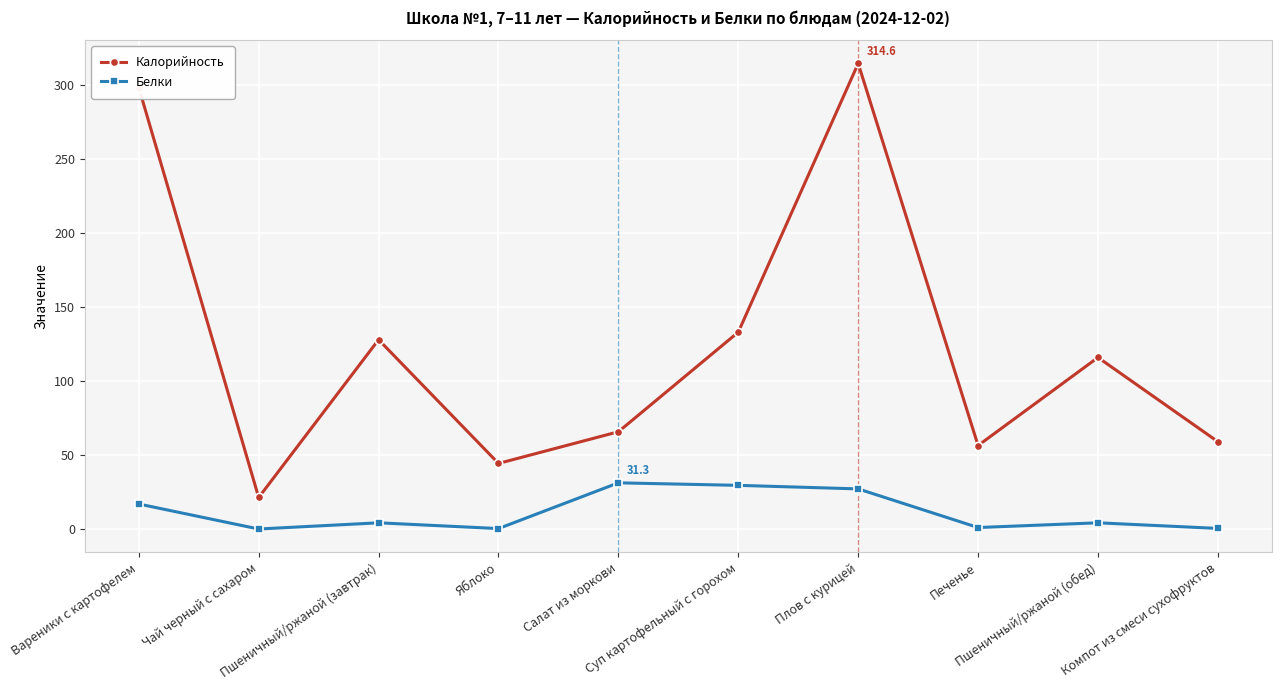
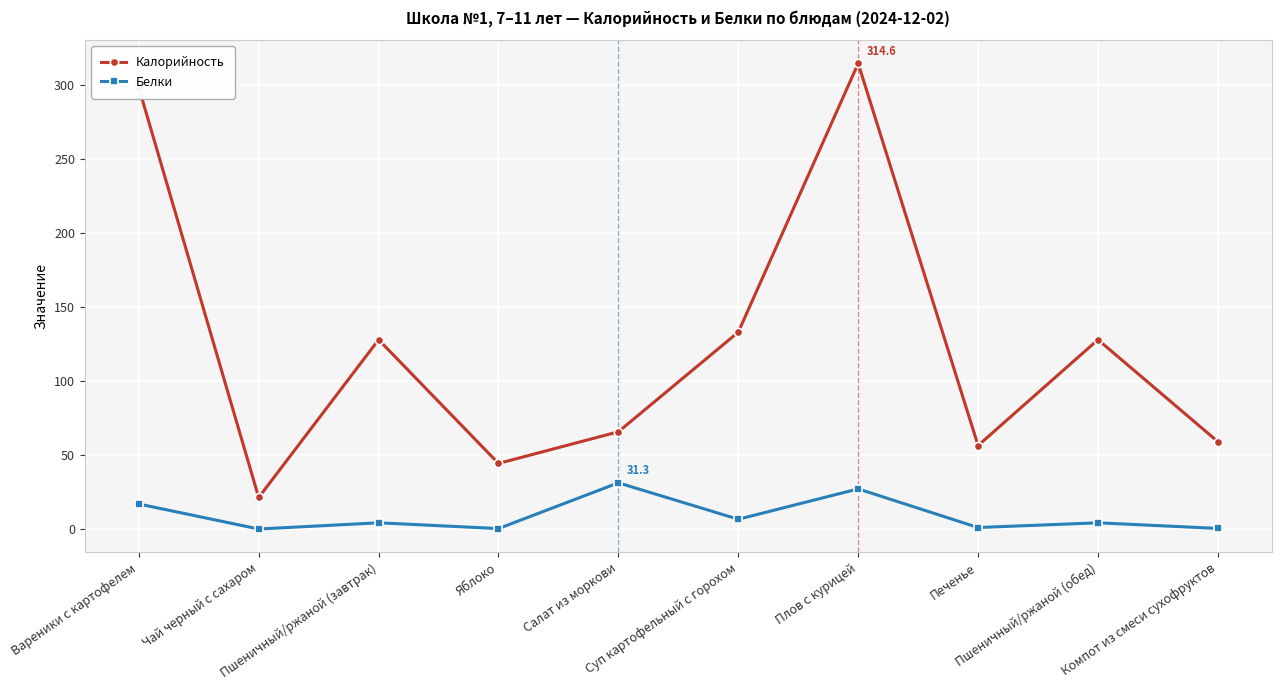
  {
    "Калорийность": {
      "Чай черный с сахаром": 21,
      "Пшеничный/ржаной (завтрак)": 128,
      "Яблоко": 44,
      "Салат из моркови": 66,
      "Суп картофельный с горохом": 133,
      "Печенье": 57,
-     "Пшеничный/ржаной (обед)": 116,
+     "Пшеничный/ржаной (обед)": 128,
      "Компот из смеси сухофруктов": 59
    },
    "Белки": {
      "Вареники с картофелем": 17,
      "Чай черный с сахаром": 0,
      "Пшеничный/ржаной (завтрак)": 4,
      "Яблоко": 0,
-     "Суп картофельный с горохом": 30,
+     "Суп картофельный с горохом": 7,
      "Плов с курицей": 27,
      "Печенье": 1,
      "Пшеничный/ржаной (обед)": 4,
      "Компот из смеси сухофруктов": 1
    }
  }
